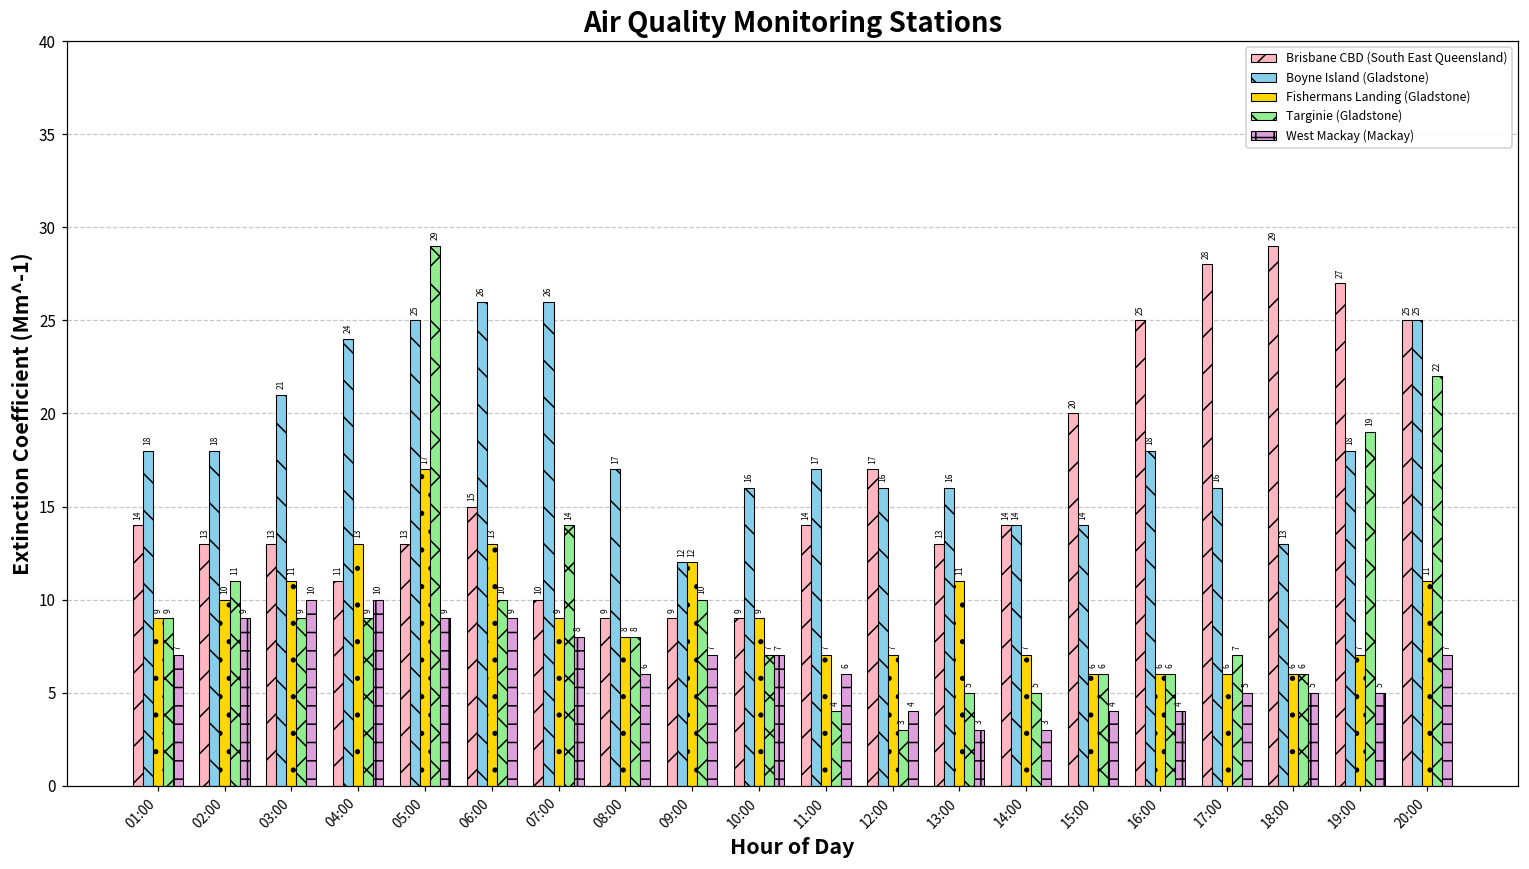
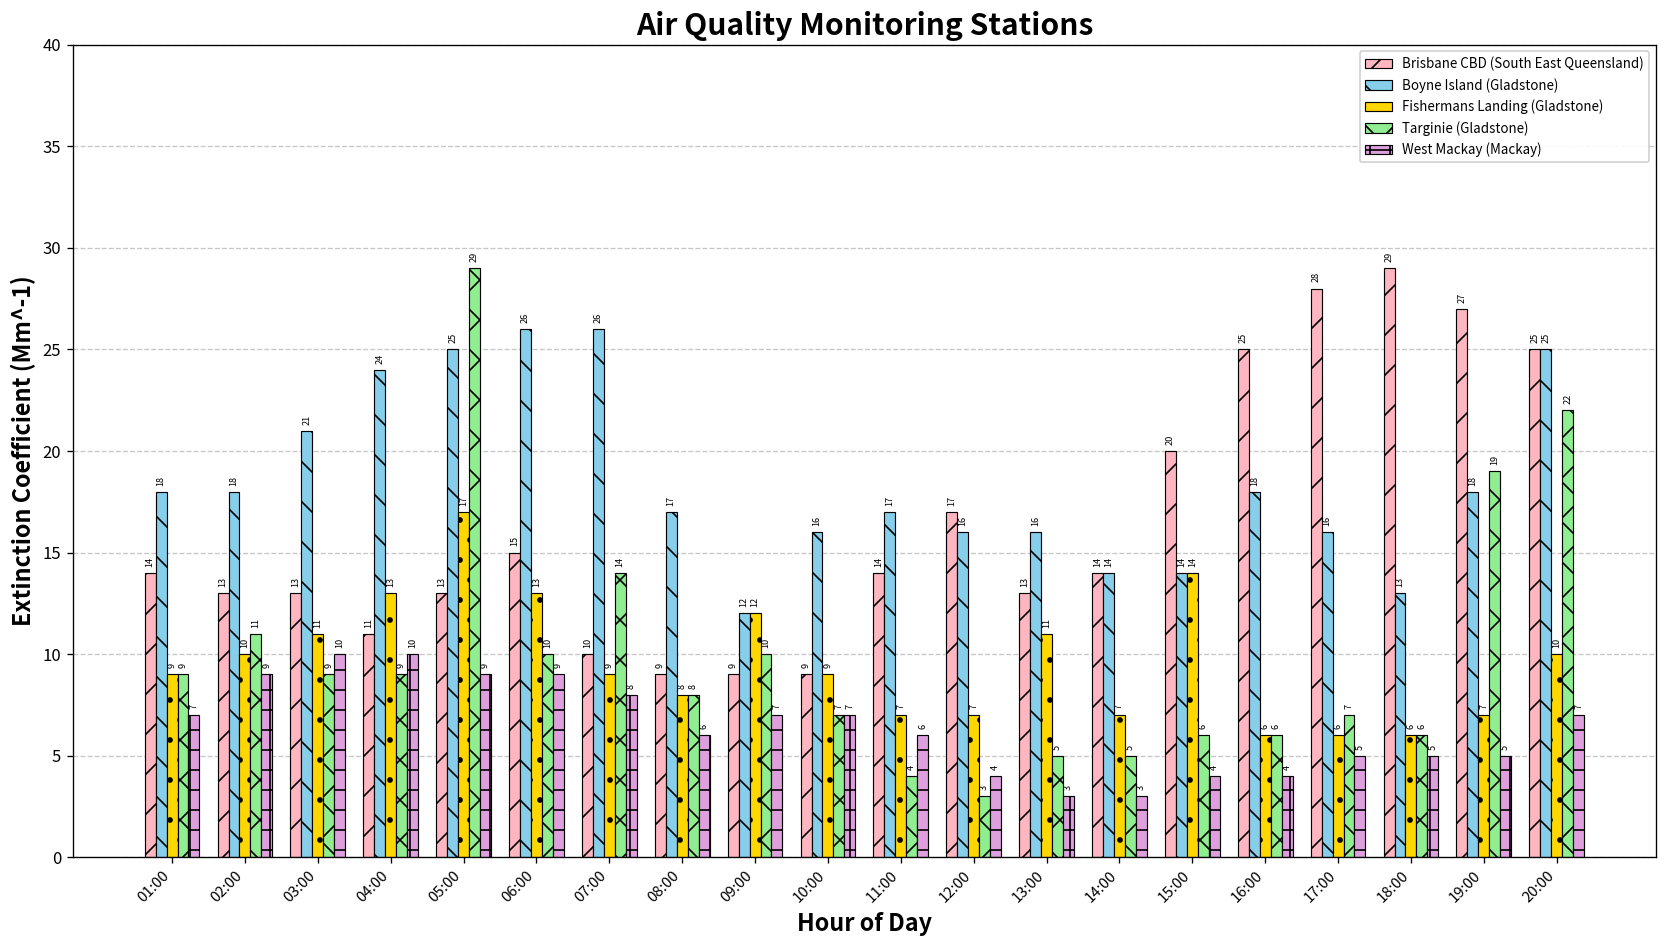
  {
    "Boyne Island (Gladstone)": {
      "01:00": 18,
      "02:00": 18,
      "03:00": 21,
      "04:00": 24,
      "05:00": 25,
      "06:00": 26,
      "07:00": 26,
      "08:00": 17,
      "09:00": 12,
      "10:00": 16,
      "11:00": 17,
      "12:00": 16,
      "13:00": 16,
      "14:00": 14,
      "15:00": 14,
      "16:00": 18,
      "17:00": 16,
      "18:00": 13,
      "19:00": 18,
      "20:00": 25
    },
    "Fishermans Landing (Gladstone)": {
      "01:00": 9,
      "02:00": 10,
      "03:00": 11,
      "04:00": 13,
      "05:00": 17,
      "06:00": 13,
      "07:00": 9,
      "08:00": 8,
      "09:00": 12,
      "10:00": 9,
      "11:00": 7,
      "12:00": 7,
      "13:00": 11,
      "14:00": 7,
-     "15:00": 6,
+     "15:00": 14,
      "16:00": 6,
      "17:00": 6,
      "18:00": 6,
      "19:00": 7,
-     "20:00": 11
+     "20:00": 10
    },
    "Targinie (Gladstone)": {
      "01:00": 9,
      "02:00": 11,
      "03:00": 9,
      "04:00": 9,
      "05:00": 29,
      "06:00": 10,
      "07:00": 14,
      "08:00": 8,
      "09:00": 10,
      "10:00": 7,
      "11:00": 4,
      "12:00": 3,
      "13:00": 5,
      "14:00": 5,
      "15:00": 6,
      "16:00": 6,
      "17:00": 7,
      "18:00": 6,
      "19:00": 19,
      "20:00": 22
    }
  }
